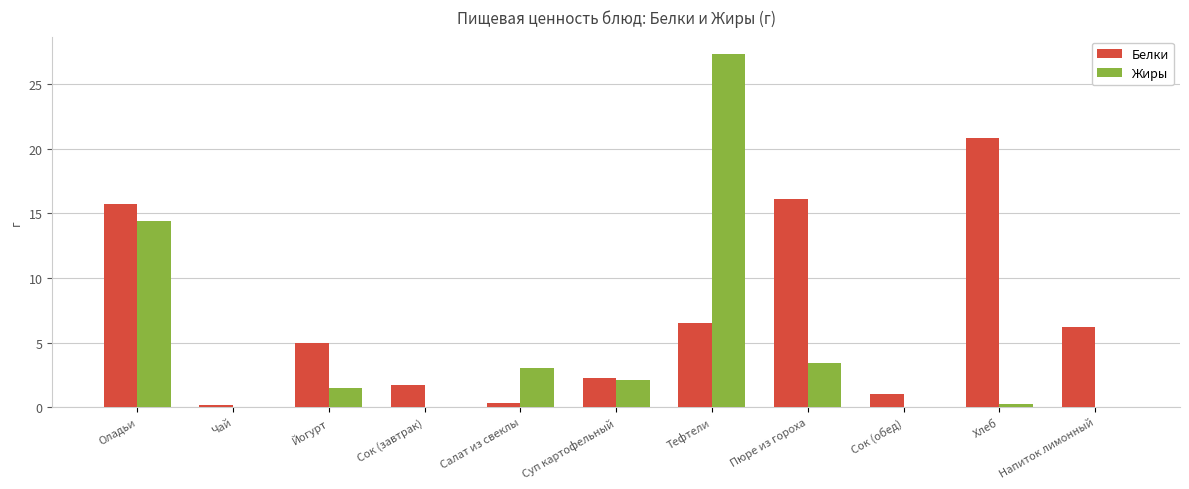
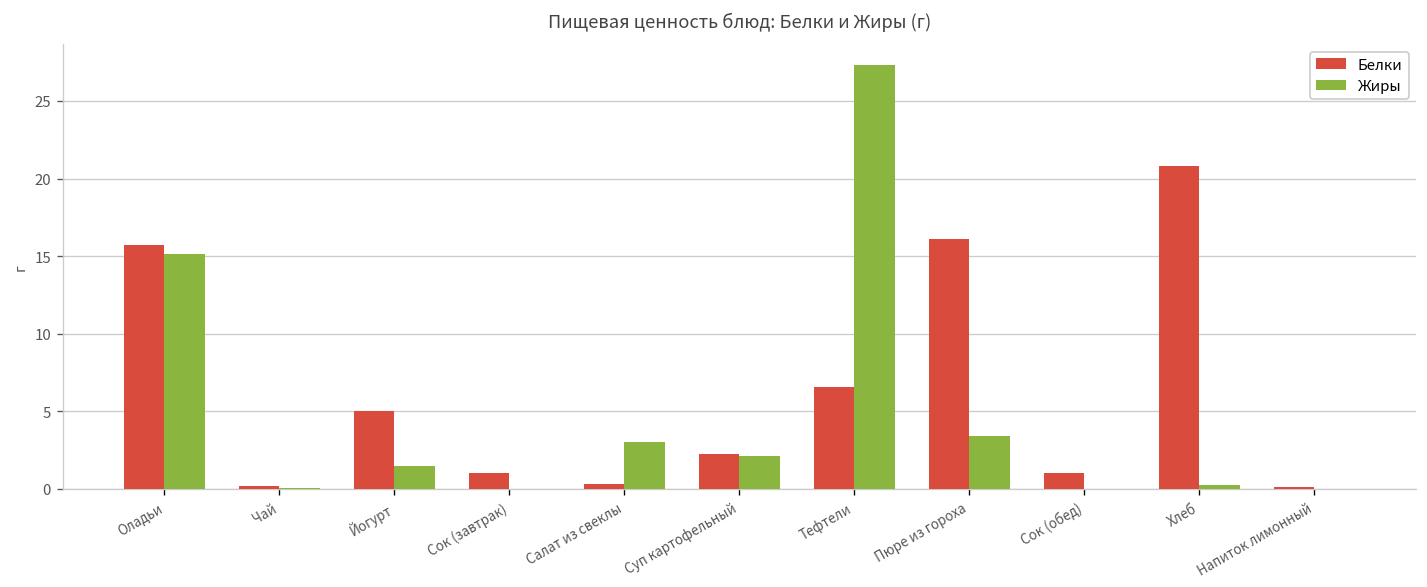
  {
    "Белки": {
      "Оладьи": 15.7,
      "Чай": 0.2,
      "Йогурт": 5.0,
-     "Сок (завтрак)": 1.7,
+     "Сок (завтрак)": 1.0,
      "Салат из свеклы": 0.3,
      "Суп картофельный": 2.3,
      "Тефтели": 6.5,
      "Пюре из гороха": 16.1,
      "Сок (обед)": 1.0,
      "Хлеб": 20.8,
-     "Напиток лимонный": 6.2
+     "Напиток лимонный": 0.1
    },
    "Жиры": {
-     "Оладьи": 14.4,
+     "Оладьи": 15.1,
      "Йогурт": 1.5,
      "Сок (завтрак)": 0.0,
      "Салат из свеклы": 3.0,
      "Суп картофельный": 2.1,
      "Тефтели": 27.3,
      "Пюре из гороха": 3.4,
      "Сок (обед)": 0.0,
      "Хлеб": 0.2,
      "Напиток лимонный": 0.0
    }
  }
